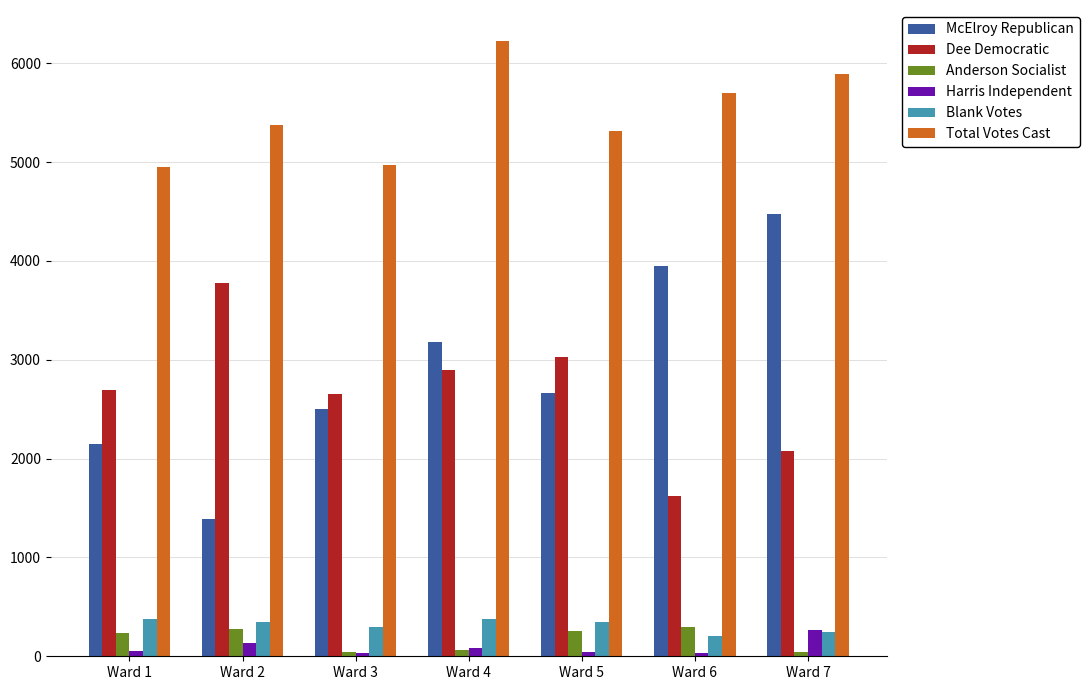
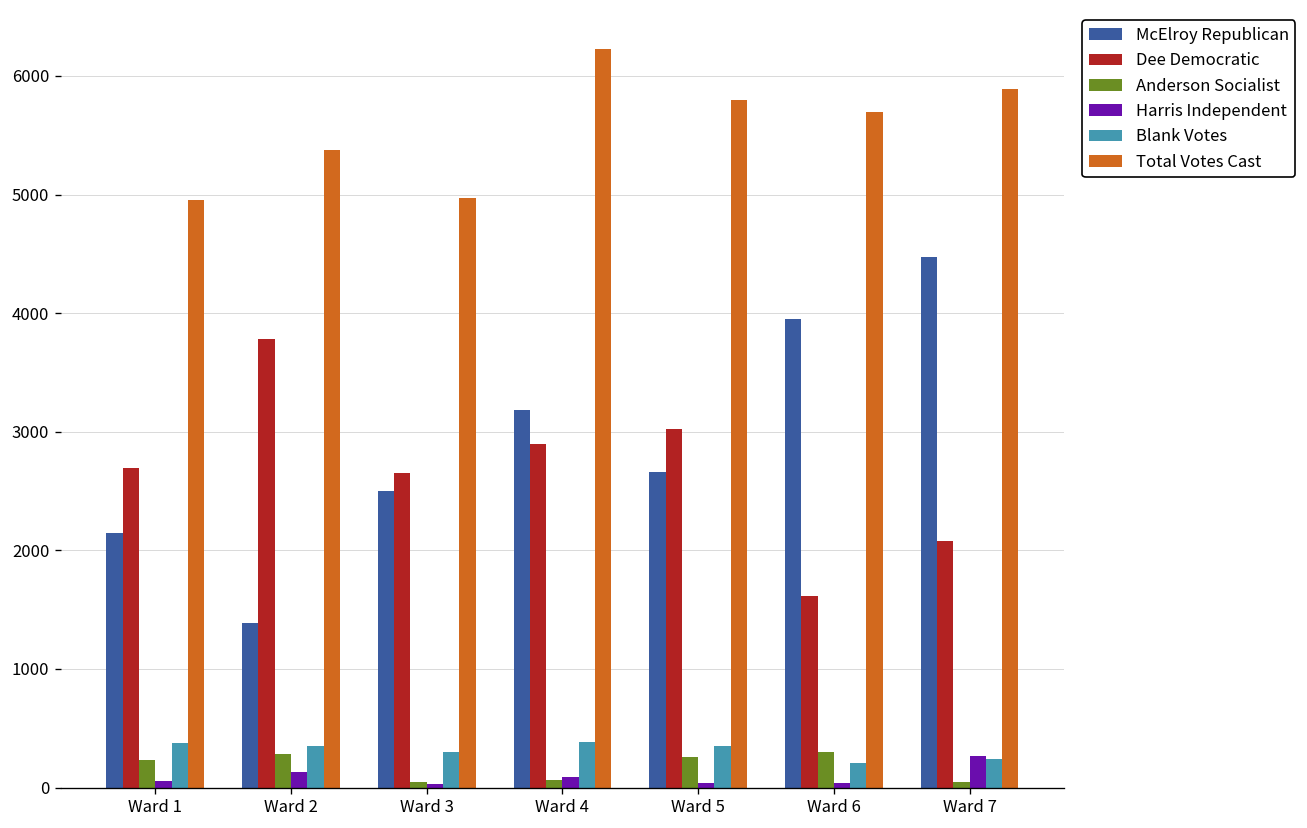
  {
    "McElroy Republican": {
      "Ward 1": 2100,
      "Ward 2": 1400,
      "Ward 3": 2500,
      "Ward 4": 3200,
      "Ward 5": 2700,
      "Ward 6": 3900,
      "Ward 7": 4500
    },
    "Dee Democratic": {
      "Ward 1": 2700,
      "Ward 2": 3800,
      "Ward 3": 2600,
      "Ward 4": 2900,
      "Ward 5": 3000,
      "Ward 6": 1600,
      "Ward 7": 2100
    },
    "Anderson Socialist": {
      "Ward 1": 200,
      "Ward 2": 300,
      "Ward 3": 0,
      "Ward 4": 100,
      "Ward 5": 300,
      "Ward 6": 300,
      "Ward 7": 0
    },
    "Harris Independent": {
      "Ward 1": 100,
      "Ward 2": 100,
      "Ward 3": 0,
      "Ward 4": 100,
      "Ward 5": 0,
      "Ward 6": 0,
      "Ward 7": 300
    },
    "Blank Votes": {
      "Ward 1": 400,
      "Ward 2": 300,
      "Ward 3": 300,
      "Ward 4": 400,
      "Ward 5": 400,
      "Ward 6": 200,
      "Ward 7": 200
    },
    "Total Votes Cast": {
      "Ward 1": 5000,
      "Ward 2": 5400,
      "Ward 3": 5000,
      "Ward 4": 6200,
-     "Ward 5": 5300,
+     "Ward 5": 5800,
      "Ward 6": 5700,
      "Ward 7": 5900
    }
  }
